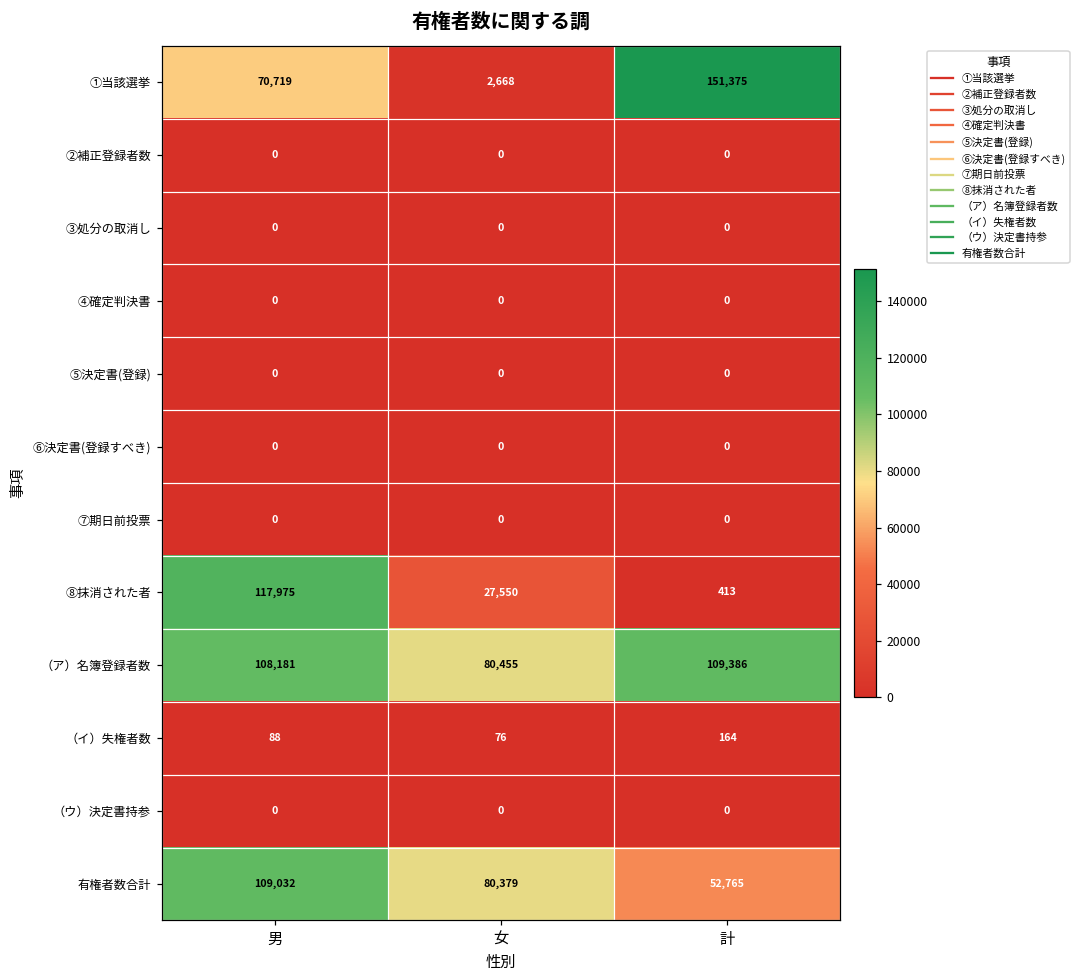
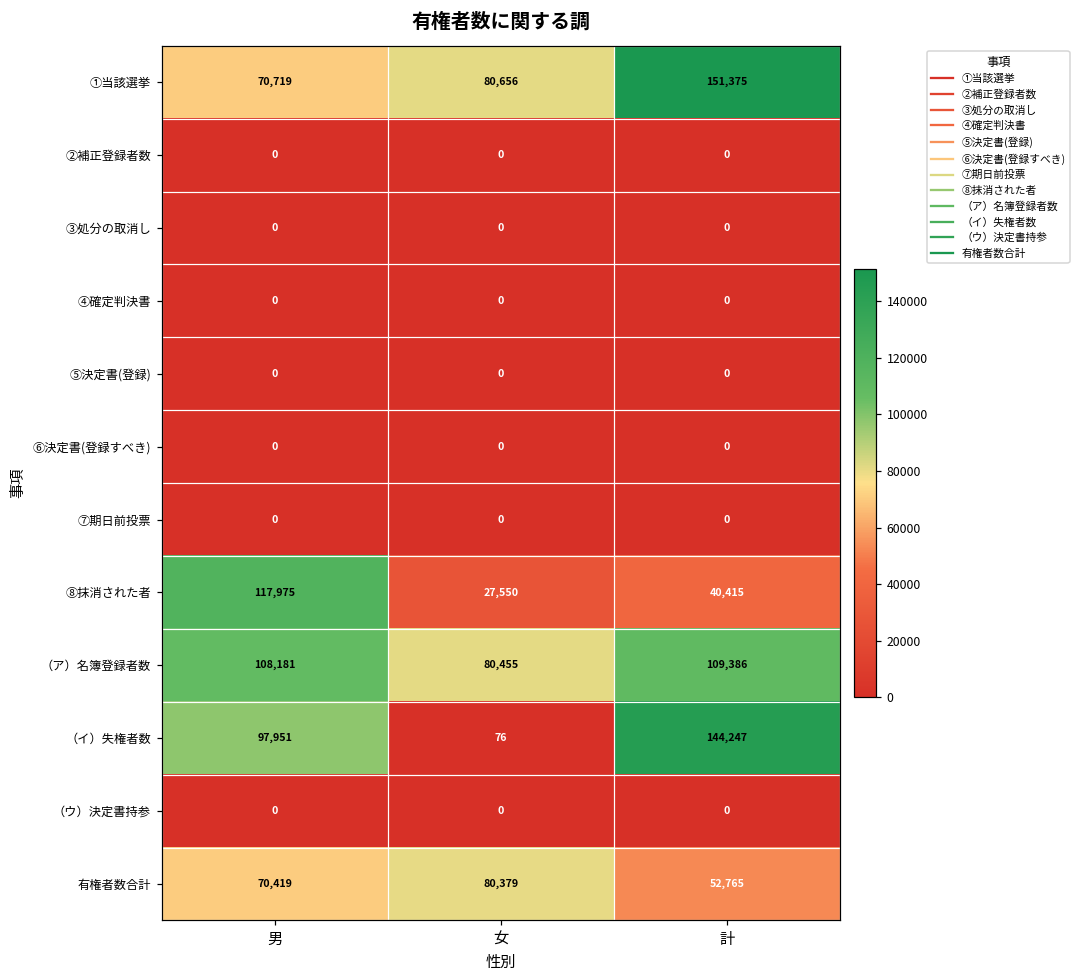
  {
    "①当該選挙": {
      "男": "70,719",
-     "女": "2,668",
+     "女": "80,656",
      "計": "151,375"
    },
    "②補正登録者数": {
      "男": "0",
      "女": "0",
      "計": "0"
    },
    "③処分の取消し": {
      "男": "0",
      "女": "0",
      "計": "0"
    },
    "④確定判決書": {
      "男": "0",
      "女": "0",
      "計": "0"
    },
    "⑤決定書(登録)": {
      "男": "0",
      "女": "0",
      "計": "0"
    },
    "⑥決定書(登録すべき)": {
      "男": "0",
      "女": "0",
      "計": "0"
    },
    "⑦期日前投票": {
      "男": "0",
      "女": "0",
      "計": "0"
    },
    "⑧抹消された者": {
      "男": "117,975",
      "女": "27,550",
-     "計": "413"
+     "計": "40,415"
    },
    "（ア）名簿登録者数": {
      "男": "108,181",
      "女": "80,455",
      "計": "109,386"
    },
    "（イ）失権者数": {
-     "男": "88",
+     "男": "97,951",
      "女": "76",
-     "計": "164"
+     "計": "144,247"
    },
    "（ウ）決定書持参": {
      "男": "0",
      "女": "0",
      "計": "0"
    },
    "有権者数合計": {
-     "男": "109,032",
+     "男": "70,419",
      "女": "80,379",
      "計": "52,765"
    }
  }
